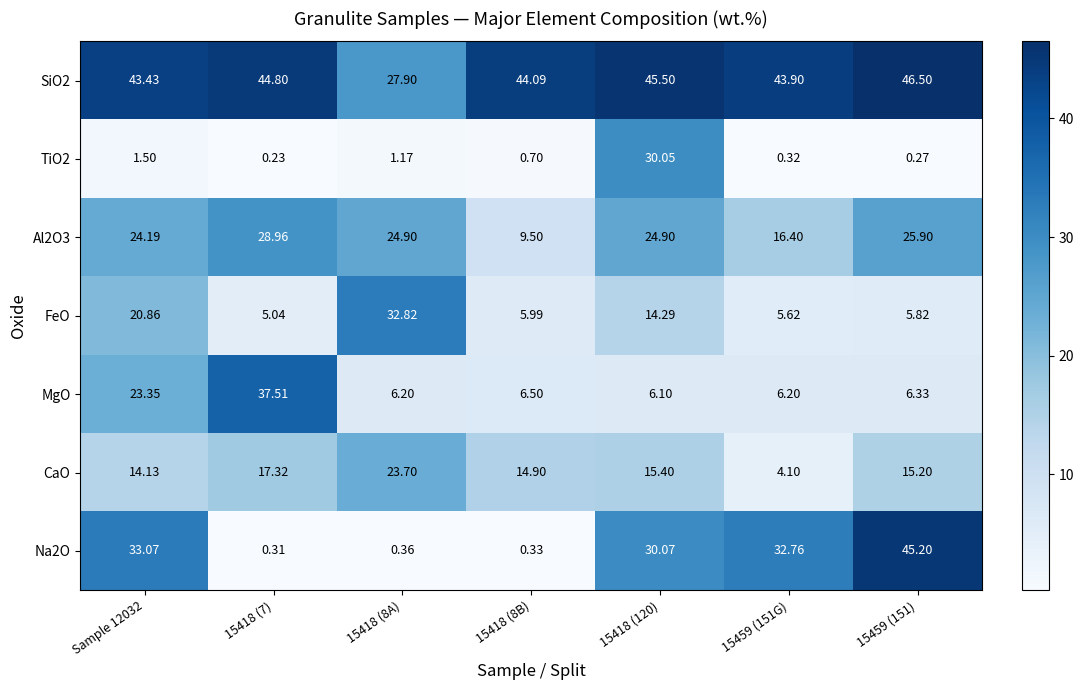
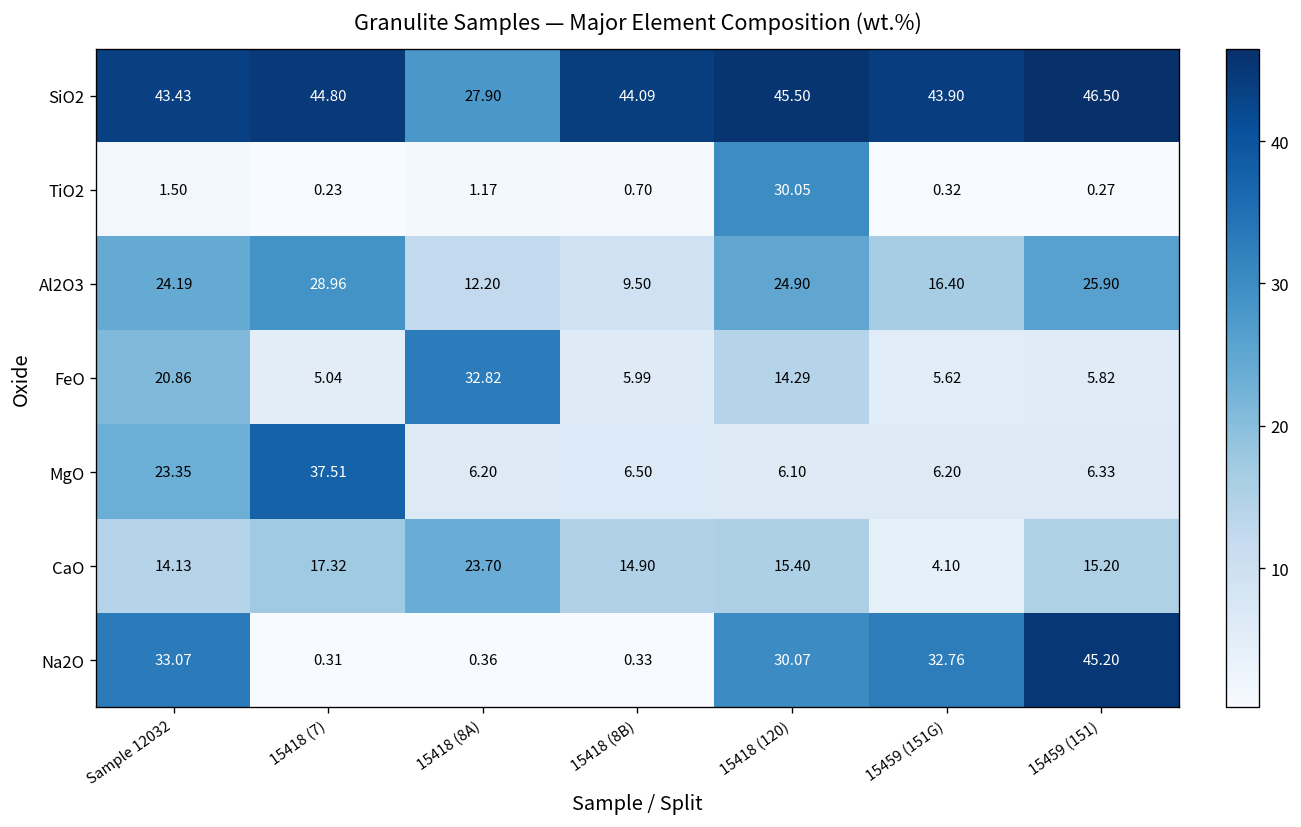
  {
    "SiO2": {
      "Sample 12032": 43.43,
      "15418 (7)": 44.80,
      "15418 (8A)": 27.90,
      "15418 (8B)": 44.09,
      "15418 (120)": 45.50,
      "15459 (151G)": 43.90,
      "15459 (151)": 46.50
    },
    "TiO2": {
      "Sample 12032": 1.50,
      "15418 (7)": 0.23,
      "15418 (8A)": 1.17,
      "15418 (8B)": 0.70,
      "15418 (120)": 30.05,
      "15459 (151G)": 0.32,
      "15459 (151)": 0.27
    },
    "Al2O3": {
      "Sample 12032": 24.19,
      "15418 (7)": 28.96,
-     "15418 (8A)": 24.90,
+     "15418 (8A)": 12.20,
      "15418 (8B)": 9.50,
      "15418 (120)": 24.90,
      "15459 (151G)": 16.40,
      "15459 (151)": 25.90
    },
    "FeO": {
      "Sample 12032": 20.86,
      "15418 (7)": 5.04,
      "15418 (8A)": 32.82,
      "15418 (8B)": 5.99,
      "15418 (120)": 14.29,
      "15459 (151G)": 5.62,
      "15459 (151)": 5.82
    },
    "MgO": {
      "Sample 12032": 23.35,
      "15418 (7)": 37.51,
      "15418 (8A)": 6.20,
      "15418 (8B)": 6.50,
      "15418 (120)": 6.10,
      "15459 (151G)": 6.20,
      "15459 (151)": 6.33
    },
    "CaO": {
      "Sample 12032": 14.13,
      "15418 (7)": 17.32,
      "15418 (8A)": 23.70,
      "15418 (8B)": 14.90,
      "15418 (120)": 15.40,
      "15459 (151G)": 4.10,
      "15459 (151)": 15.20
    },
    "Na2O": {
      "Sample 12032": 33.07,
      "15418 (7)": 0.31,
      "15418 (8A)": 0.36,
      "15418 (8B)": 0.33,
      "15418 (120)": 30.07,
      "15459 (151G)": 32.76,
      "15459 (151)": 45.20
    }
  }
